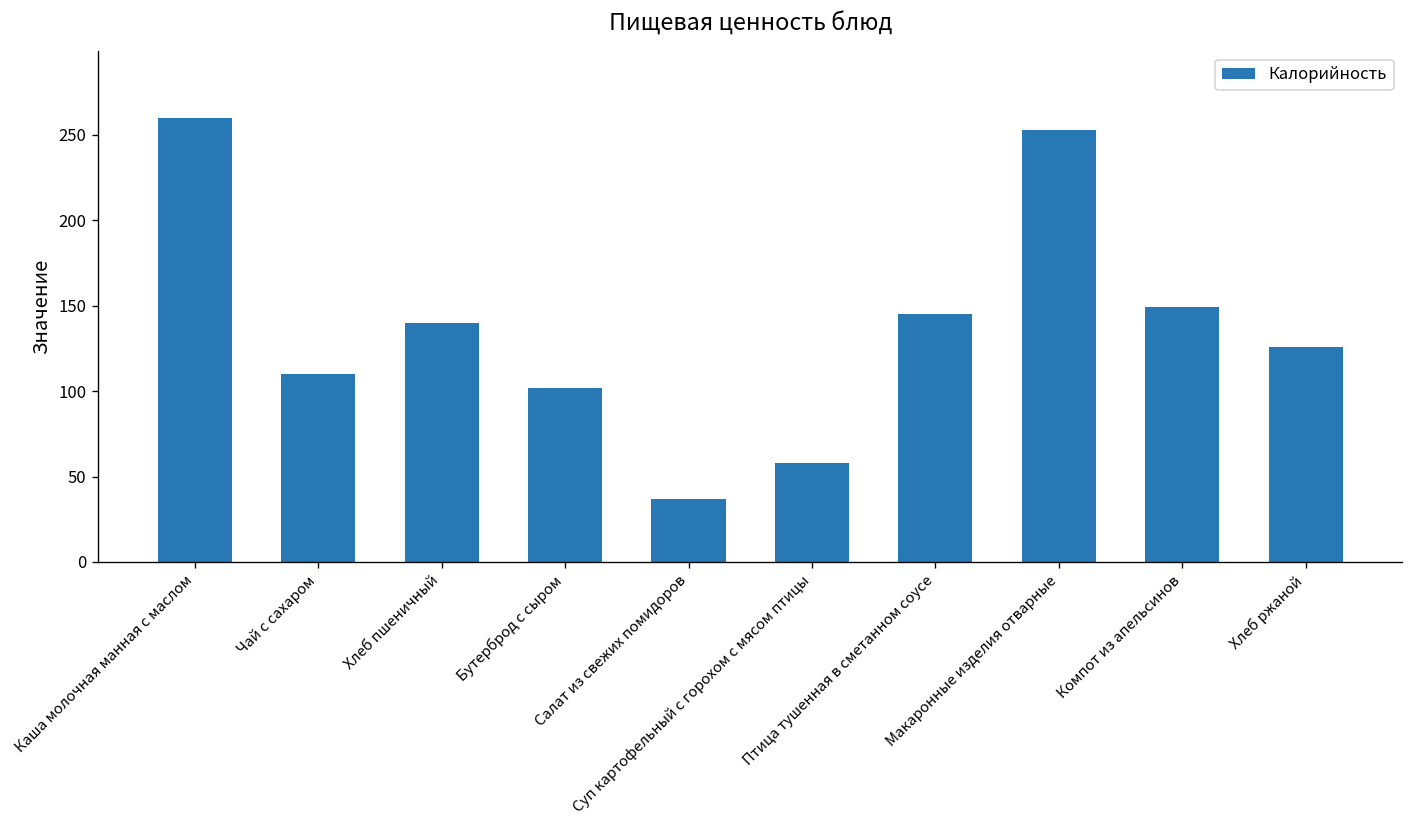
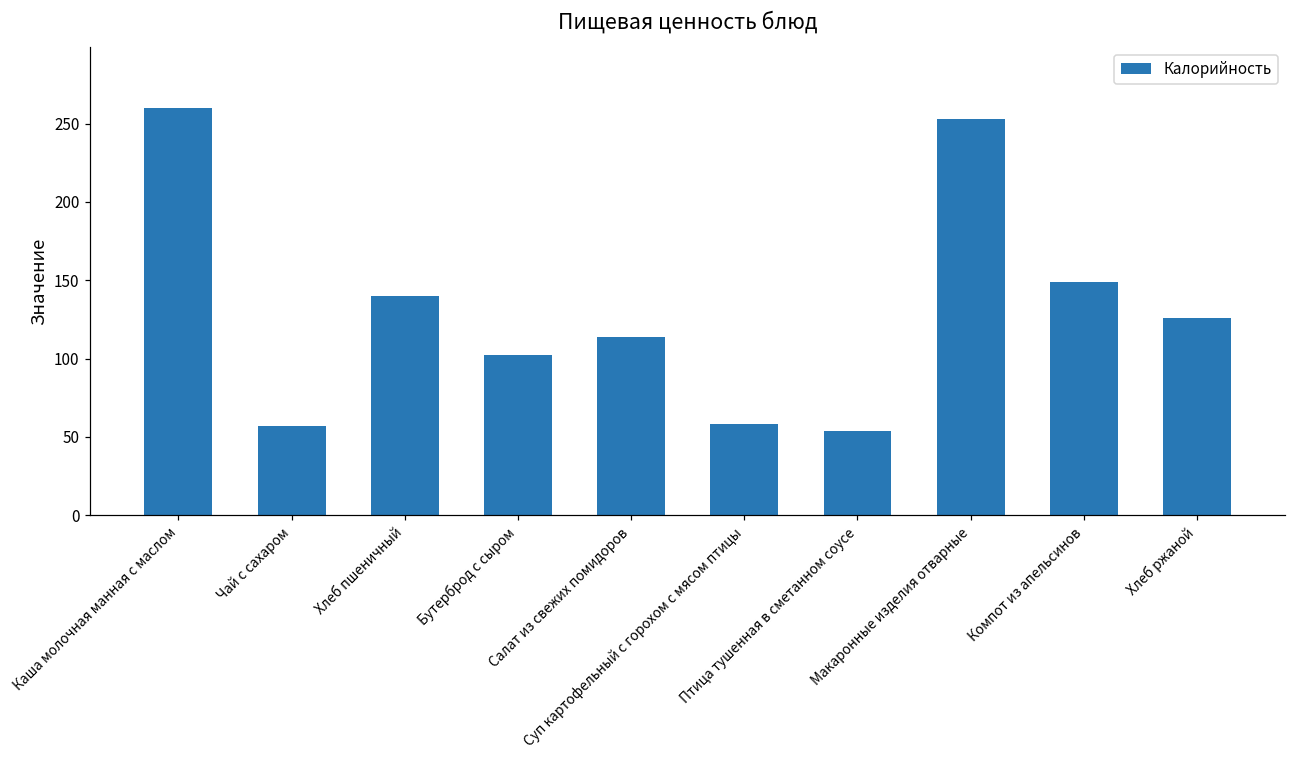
  {
    "Каша молочная манная с маслом": 260,
-   "Чай с сахаром": 110,
+   "Чай с сахаром": 57,
    "Хлеб пшеничный": 140,
    "Бутерброд с сыром": 102,
-   "Салат из свежих помидоров": 37,
+   "Салат из свежих помидоров": 114,
    "Суп картофельный с горохом с мясом птицы": 58,
-   "Птица тушенная в сметанном соусе": 145,
+   "Птица тушенная в сметанном соусе": 54,
    "Макаронные изделия отварные": 253,
    "Компот из апельсинов": 149,
    "Хлеб ржаной": 126
  }
